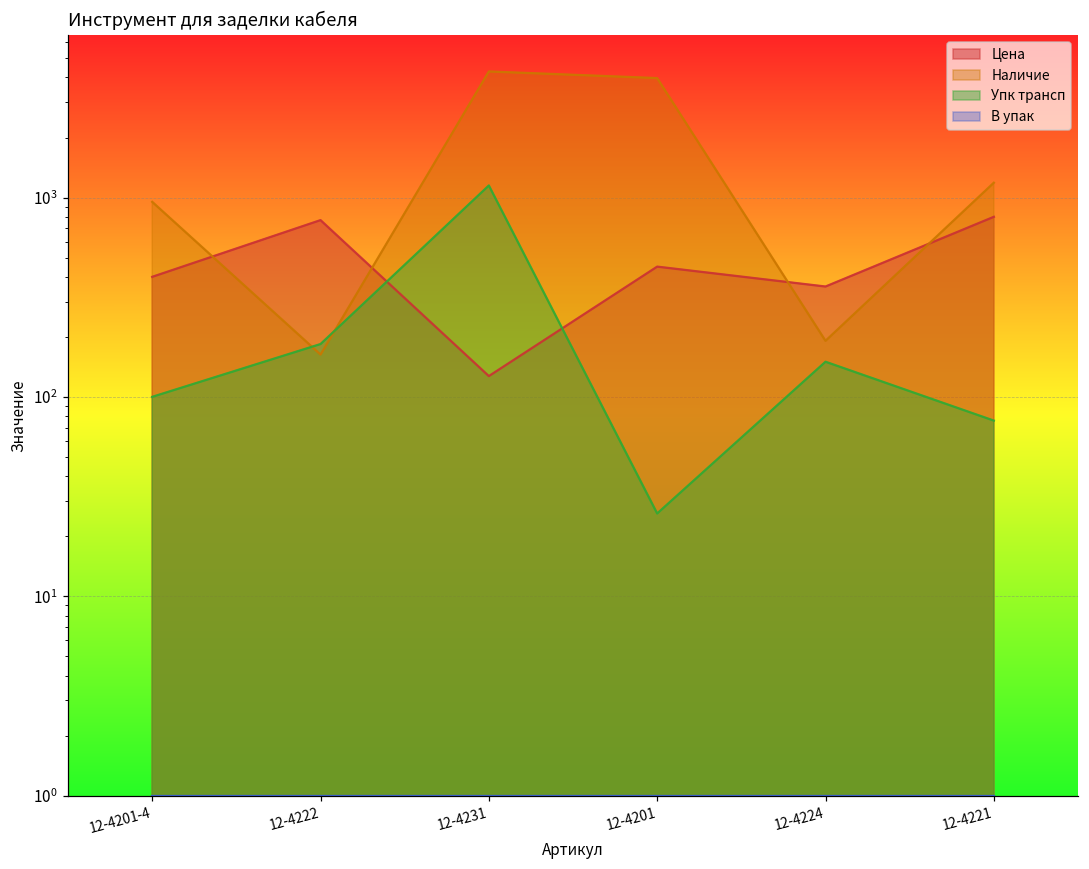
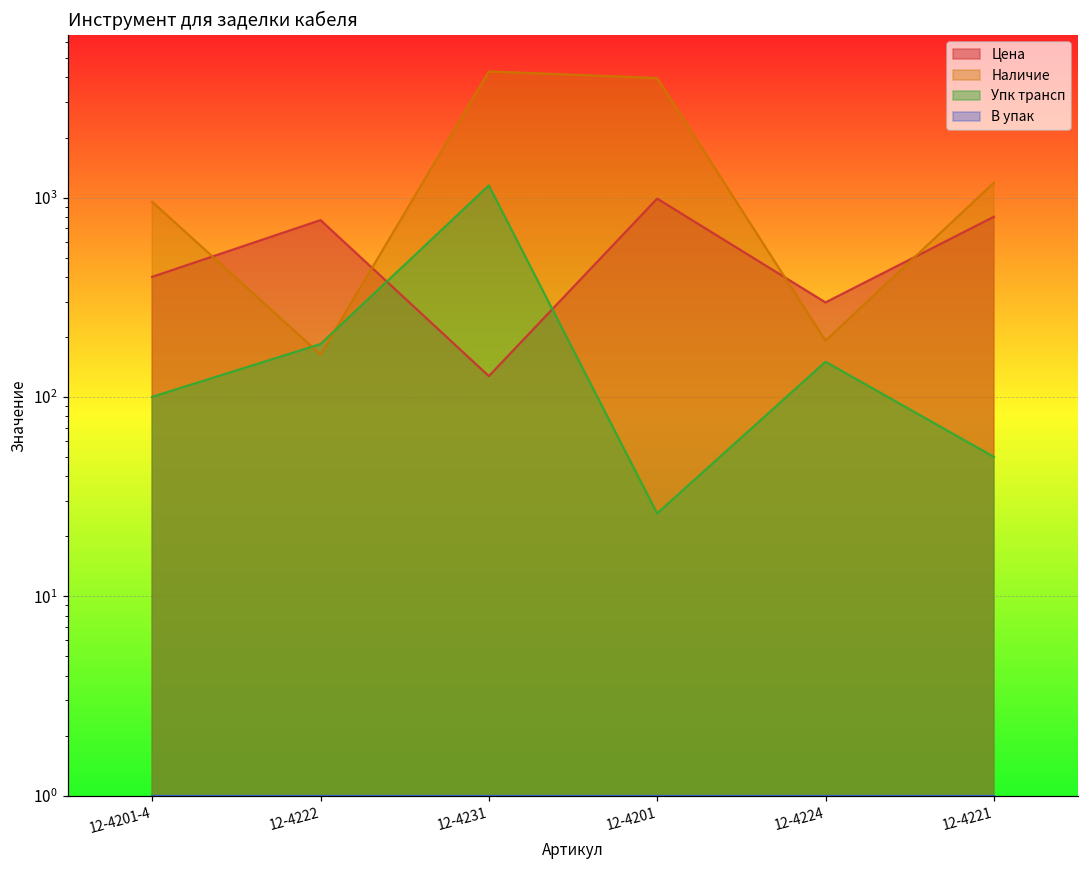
  {
    "Цена": {
      "12-4201-4": 400,
      "12-4222": 770,
      "12-4231": 130,
-     "12-4201": 450,
-     "12-4224": 360,
+     "12-4201": 1000,
+     "12-4224": 300,
      "12-4221": 800
    },
    "Наличие": {
      "12-4201-4": 1000,
      "12-4222": 160,
      "12-4231": 4300,
      "12-4201": 4000,
      "12-4224": 190,
      "12-4221": 1200
    },
    "Упк трансп": {
      "12-4201-4": 100,
      "12-4222": 180,
      "12-4231": 1100,
      "12-4201": 26,
      "12-4224": 150,
-     "12-4221": 76
+     "12-4221": 50
    },
    "В упак": {
      "12-4201-4": 1,
      "12-4222": 1,
      "12-4231": 1,
      "12-4201": 1,
      "12-4224": 1,
      "12-4221": 1
    }
  }
